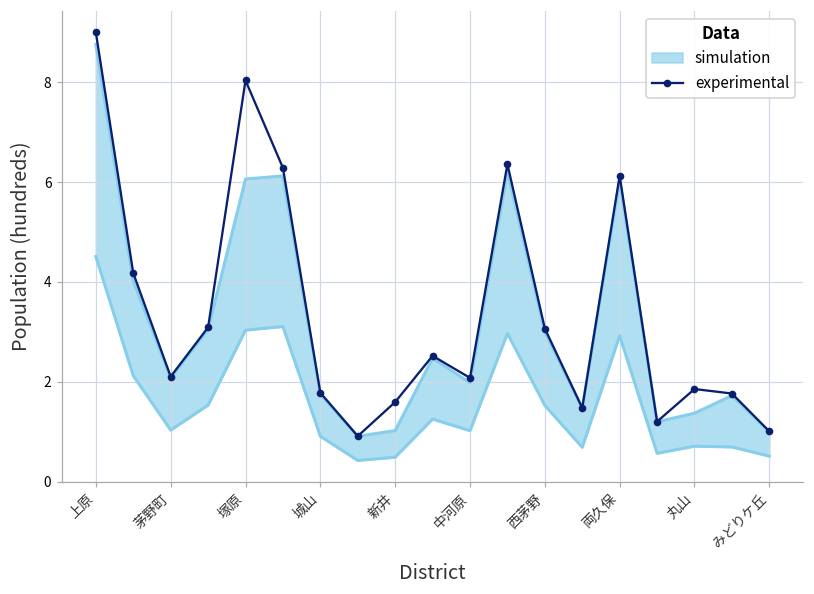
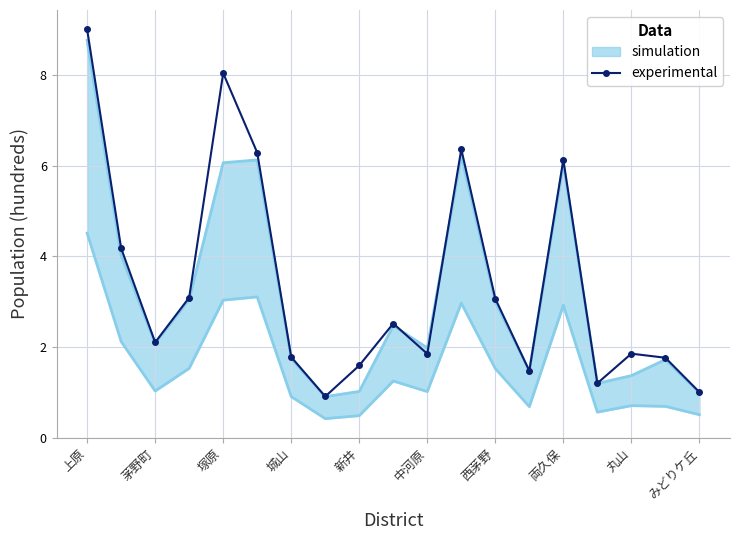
  {
    "experimental": {
      "上原": 9.0,
      "塚原": 8.0,
      "新井": 1.6,
-     "中河原": 2.1,
+     "中河原": 1.9,
      "西茅野": 3.1,
      "両久保": 6.1,
      "丸山": 1.9
    }
  }
